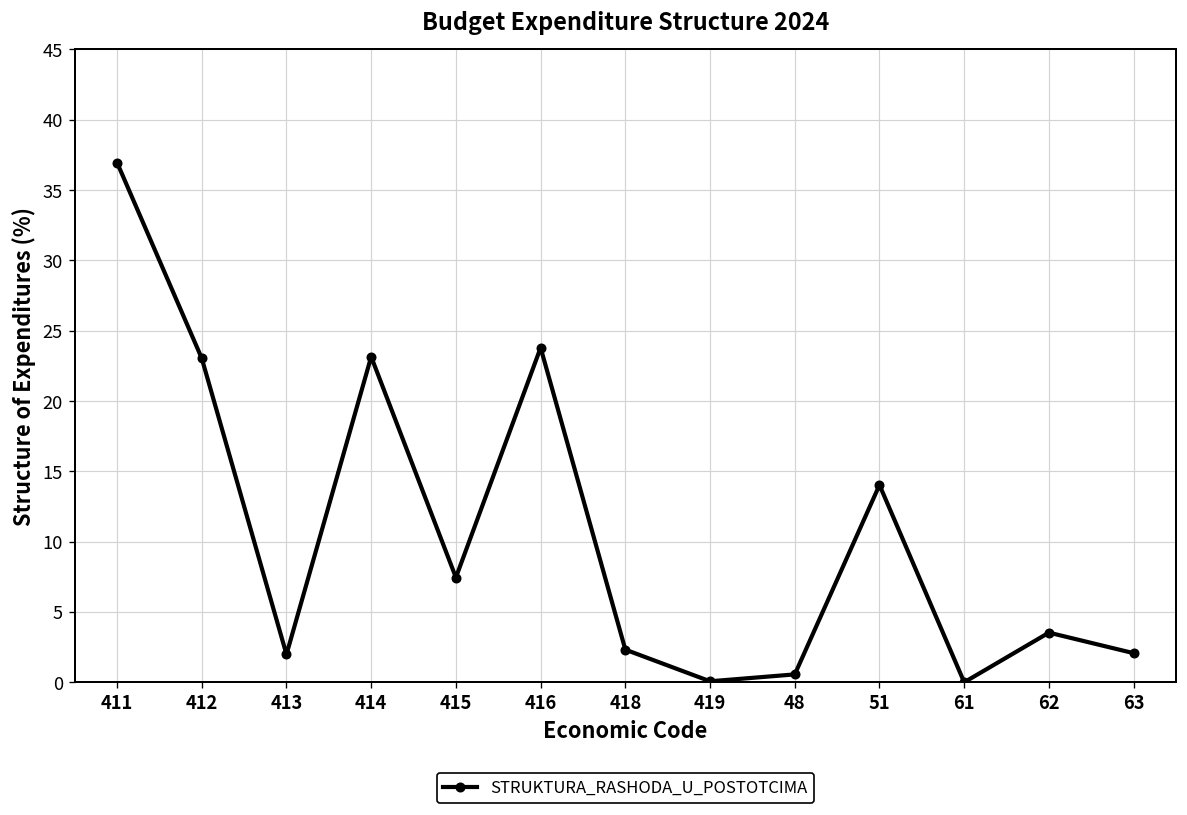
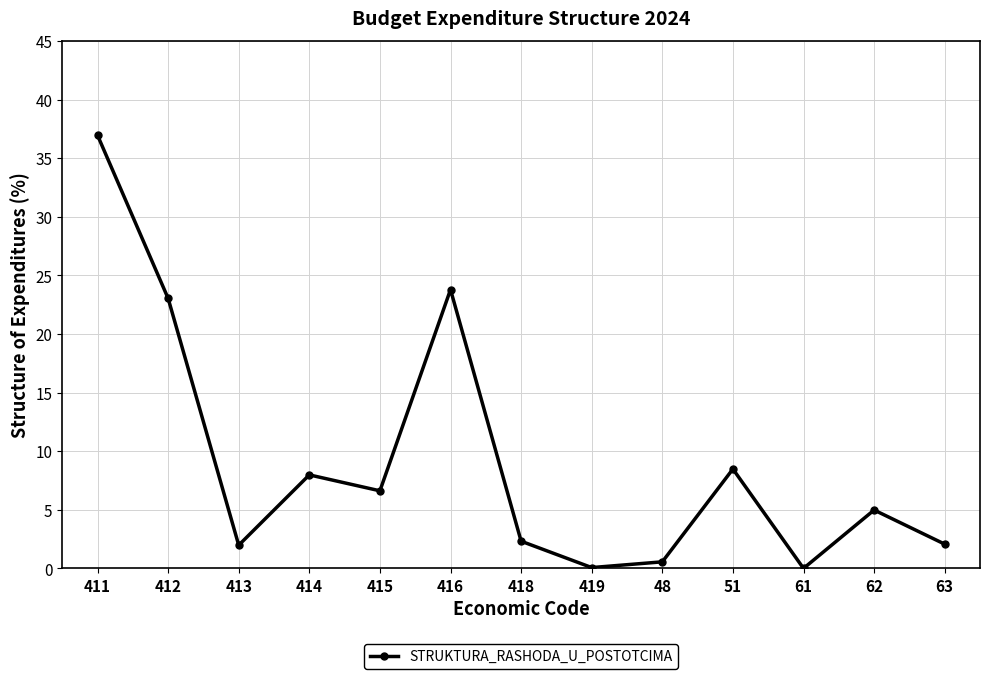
  {
    "411": 37.0,
    "412": 23.0,
    "413": 2.0,
-   "414": 23.2,
-   "415": 7.5,
+   "414": 8.0,
+   "415": 6.6,
    "416": 23.8,
    "418": 2.3,
    "419": 0.1,
    "48": 0.6,
-   "51": 14.0,
+   "51": 8.5,
    "61": 0.0,
-   "62": 3.5,
+   "62": 5.0,
    "63": 2.1
  }
